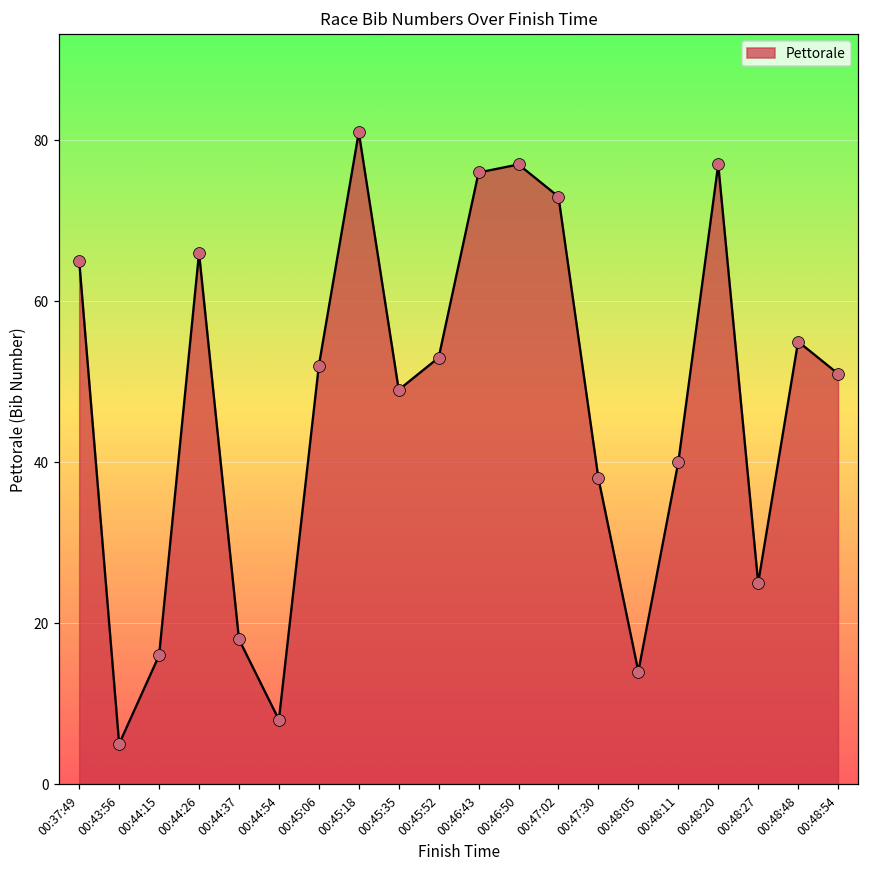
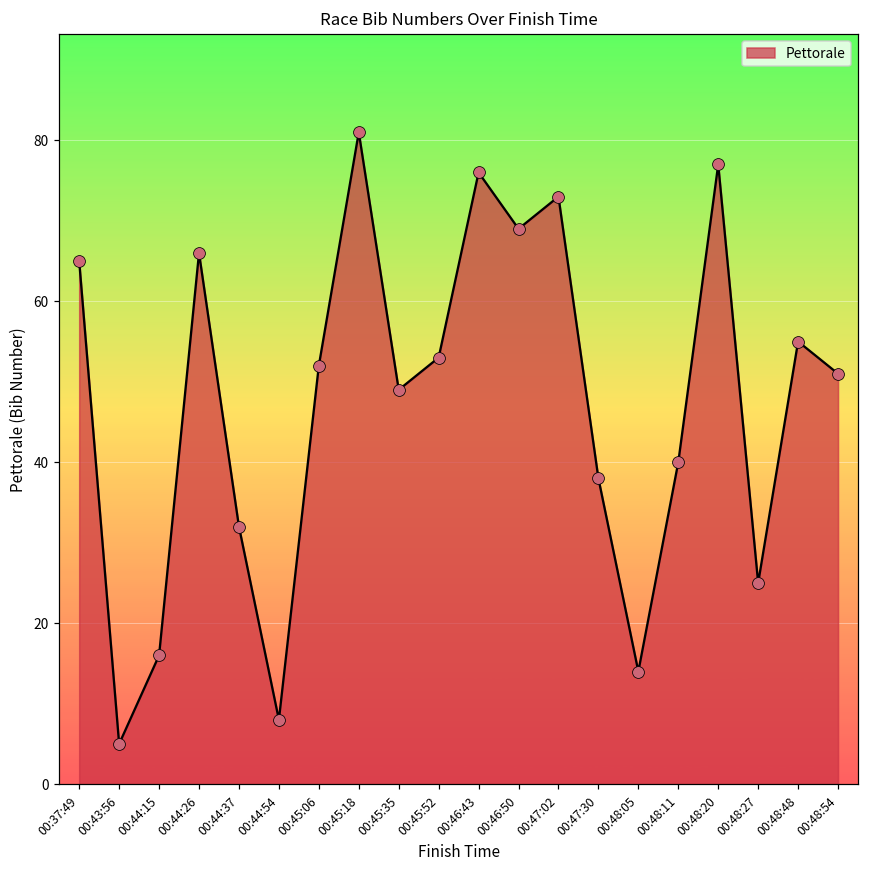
  {
    "00:37:49": 65,
    "00:43:56": 5,
    "00:44:15": 16,
    "00:44:26": 66,
-   "00:44:37": 18,
+   "00:44:37": 32,
    "00:44:54": 8,
    "00:45:06": 52,
    "00:45:18": 81,
    "00:45:35": 49,
    "00:45:52": 53,
    "00:46:43": 76,
-   "00:46:50": 77,
+   "00:46:50": 69,
    "00:47:02": 73,
    "00:47:30": 38,
    "00:48:05": 14,
    "00:48:11": 40,
    "00:48:20": 77,
    "00:48:27": 25,
    "00:48:48": 55,
    "00:48:54": 51
  }
